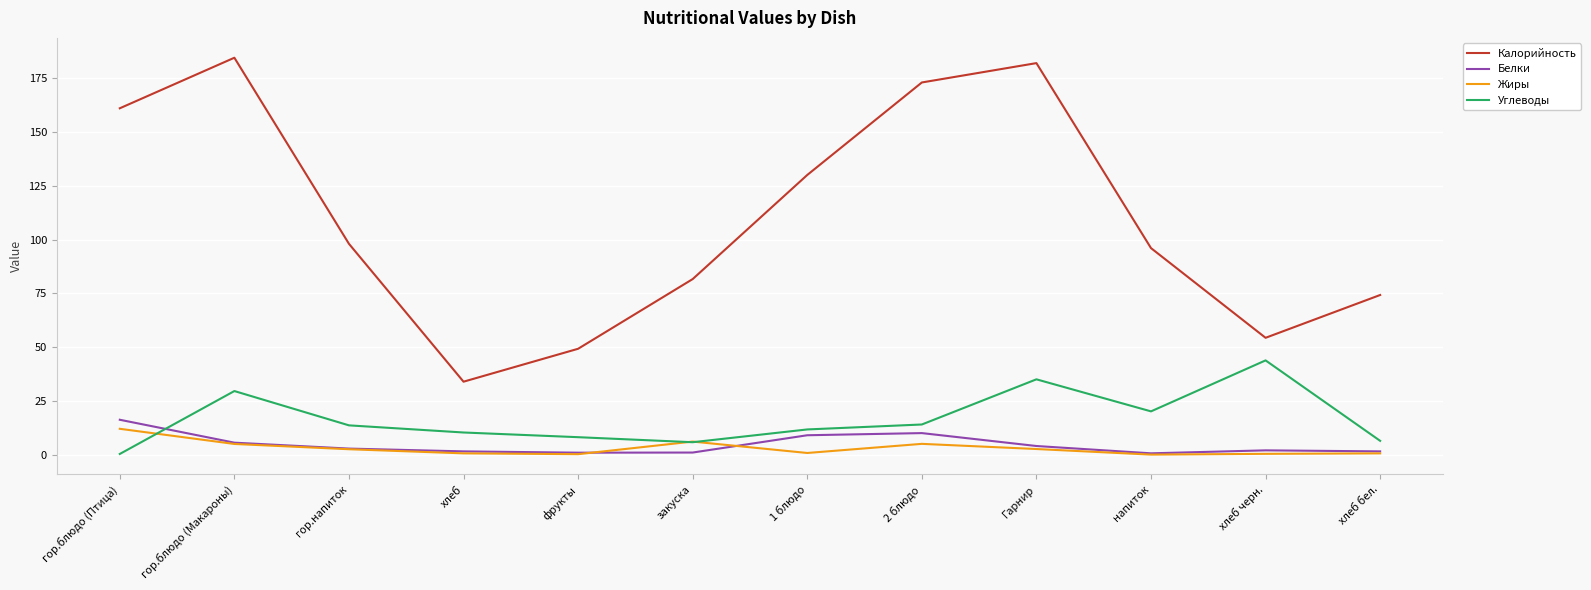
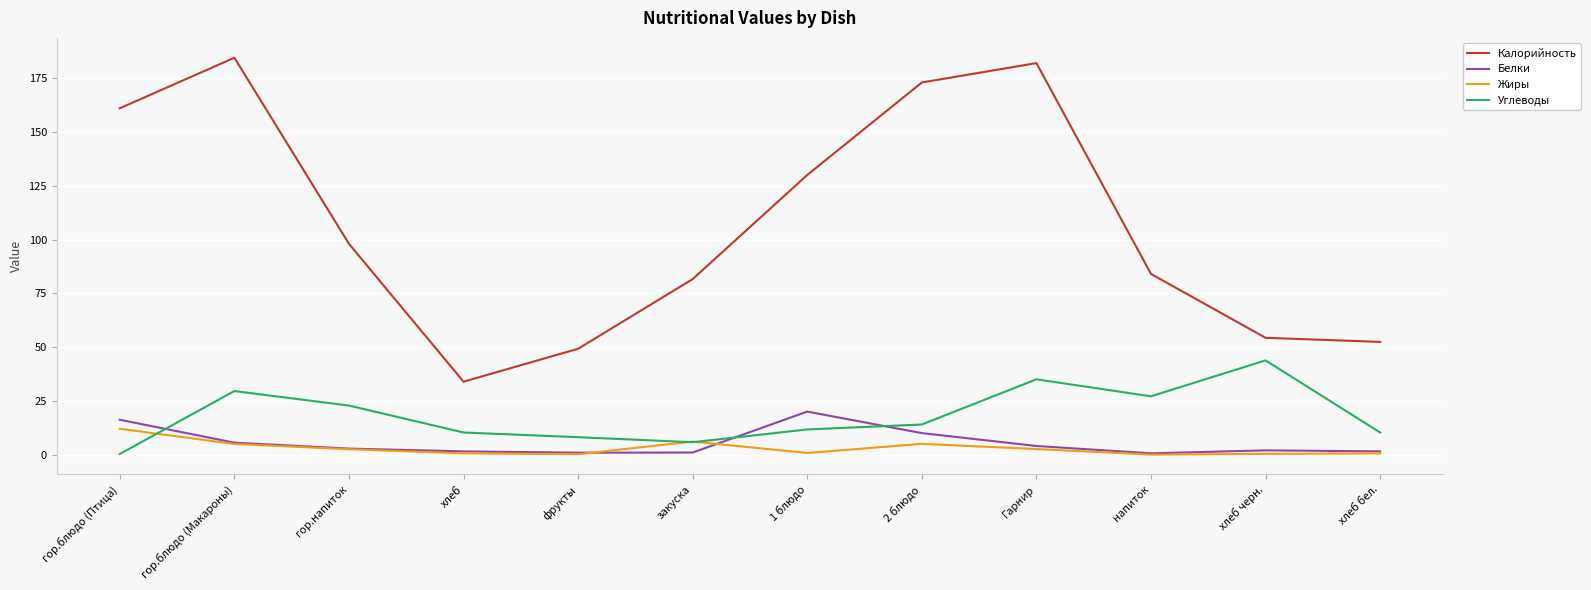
  {
    "Калорийность": {
      "гор.блюдо (Птица)": 161,
      "гор.блюдо (Макароны)": 185,
      "гор.напиток": 98,
      "хлеб": 34,
      "фрукты": 49,
      "закуска": 82,
      "1 блюдо": 130,
      "2 блюдо": 173,
      "Гарнир": 182,
-     "напиток": 96,
+     "напиток": 84,
      "хлеб черн.": 54,
-     "хлеб бел.": 74
+     "хлеб бел.": 52
    },
    "Белки": {
      "гор.блюдо (Птица)": 16,
      "закуска": 1,
-     "1 блюдо": 9,
+     "1 блюдо": 20,
      "2 блюдо": 10,
      "Гарнир": 4,
      "хлеб черн.": 2
    },
    "Жиры": {
      "гор.блюдо (Птица)": 12,
      "1 блюдо": 1,
      "2 блюдо": 5,
      "Гарнир": 3,
      "хлеб черн.": 0
    },
    "Углеводы": {
      "гор.блюдо (Птица)": 0,
      "гор.блюдо (Макароны)": 30,
-     "гор.напиток": 14,
+     "гор.напиток": 23,
      "хлеб": 10,
      "фрукты": 8,
      "1 блюдо": 12,
      "2 блюдо": 14,
      "Гарнир": 35,
-     "напиток": 20,
+     "напиток": 27,
      "хлеб черн.": 44,
-     "хлеб бел.": 6
+     "хлеб бел.": 10
    }
  }
